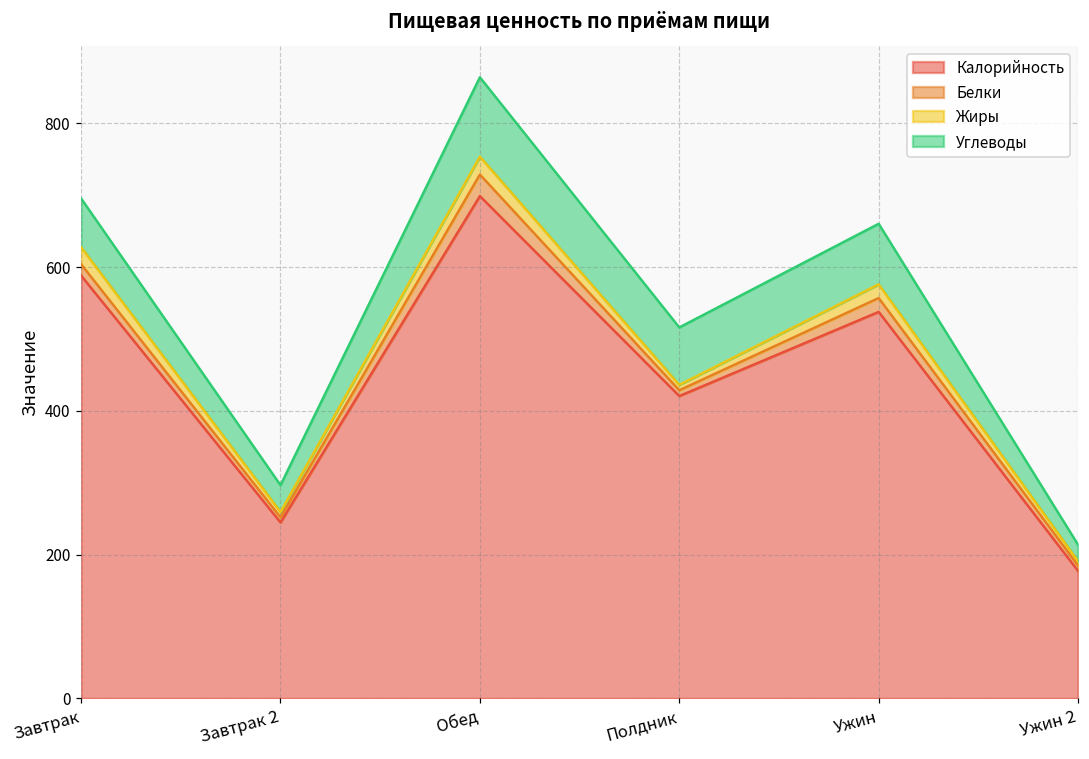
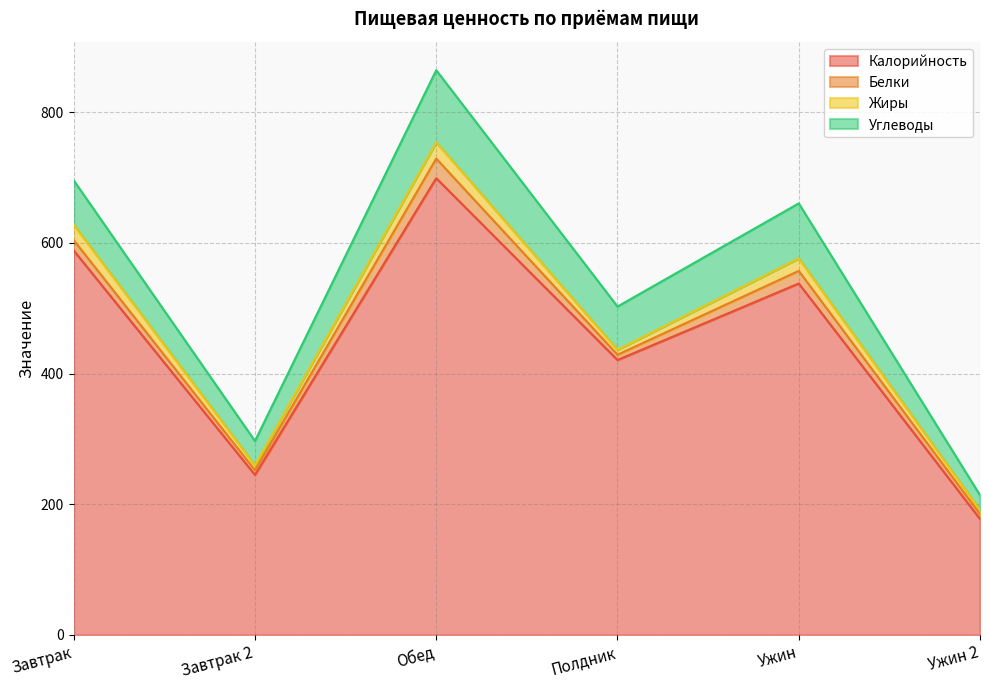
  {
    "Жиры": {
      "Завтрак": 20,
      "Завтрак 2": 10,
      "Обед": 20,
      "Полдник": 10,
      "Ужин": 20,
      "Ужин 2": 10
    },
    "Углеводы": {
      "Завтрак": 70,
      "Завтрак 2": 40,
      "Обед": 110,
-     "Полдник": 80,
+     "Полдник": 70,
      "Ужин": 80,
      "Ужин 2": 20
    }
  }
